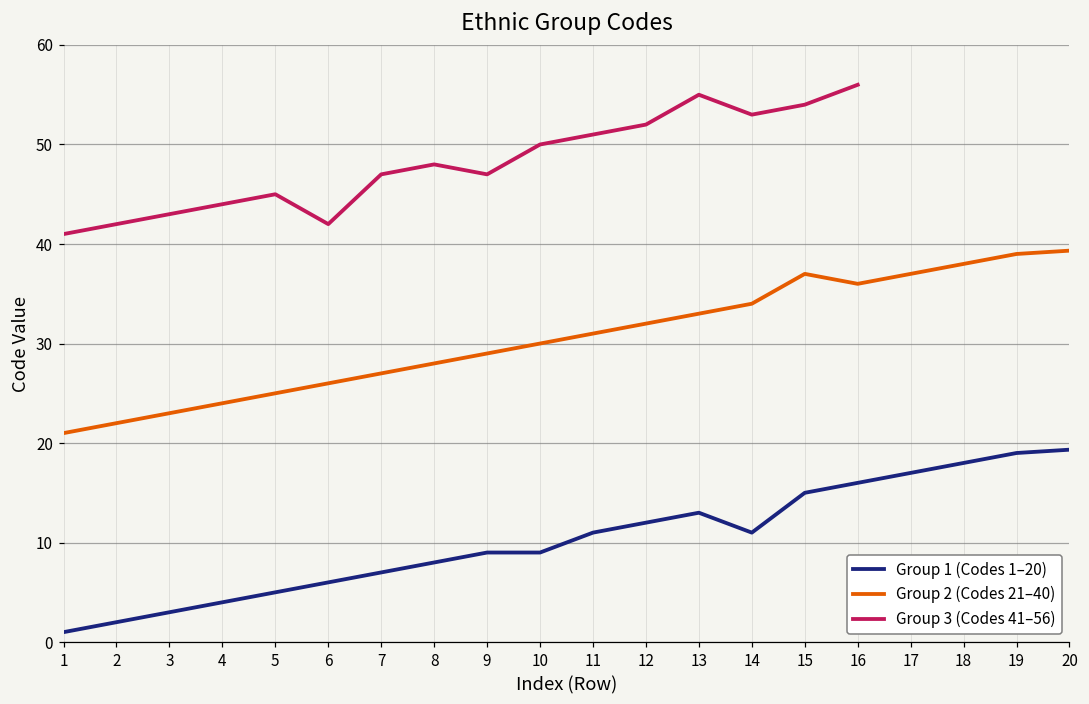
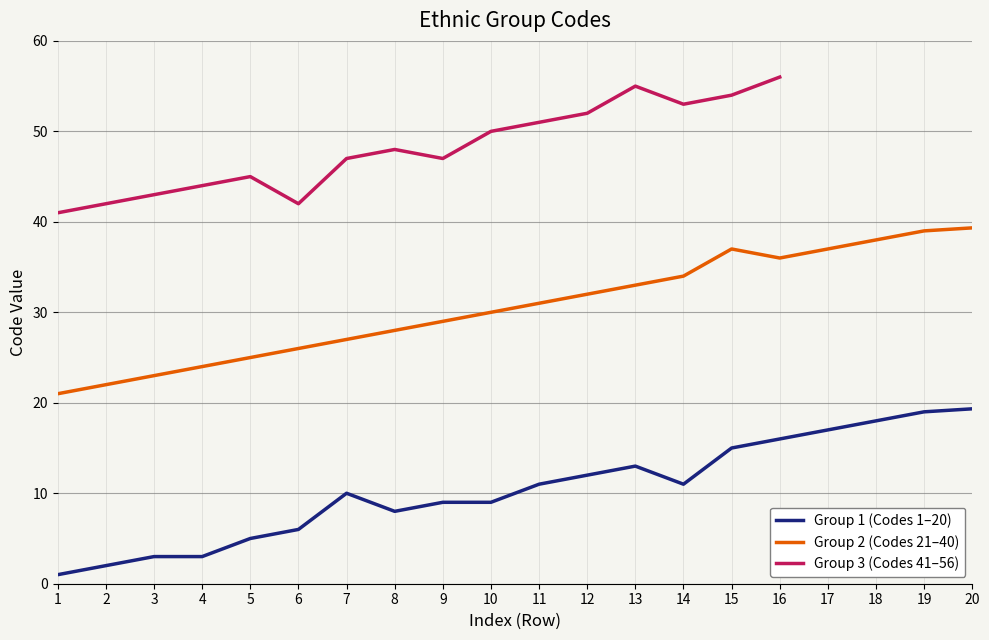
  {
    "Group 1 (Codes 1–20)": {
      "1": 1,
      "2": 2,
      "3": 3,
-     "4": 4,
+     "4": 3,
      "5": 5,
      "6": 6,
-     "7": 7,
+     "7": 10,
      "8": 8,
      "9": 9,
      "10": 9,
      "11": 11,
      "12": 12,
      "13": 13,
      "14": 11,
      "15": 15,
      "16": 16,
      "17": 17,
      "18": 18,
      "19": 19
    },
    "Group 2 (Codes 21–40)": {
      "1": 21,
      "2": 22,
      "3": 23,
      "4": 24,
      "5": 25,
      "6": 26,
      "7": 27,
      "8": 28,
      "9": 29,
      "10": 30,
      "11": 31,
      "12": 32,
      "13": 33,
      "14": 34,
      "15": 37,
      "16": 36,
      "17": 37,
      "18": 38,
      "19": 39
    },
    "Group 3 (Codes 41–56)": {
      "1": 41,
      "2": 42,
      "3": 43,
      "4": 44,
      "5": 45,
      "6": 42,
      "7": 47,
      "8": 48,
      "9": 47,
      "10": 50,
      "11": 51,
      "12": 52,
      "13": 55,
      "14": 53,
      "15": 54,
      "16": 56
    }
  }
